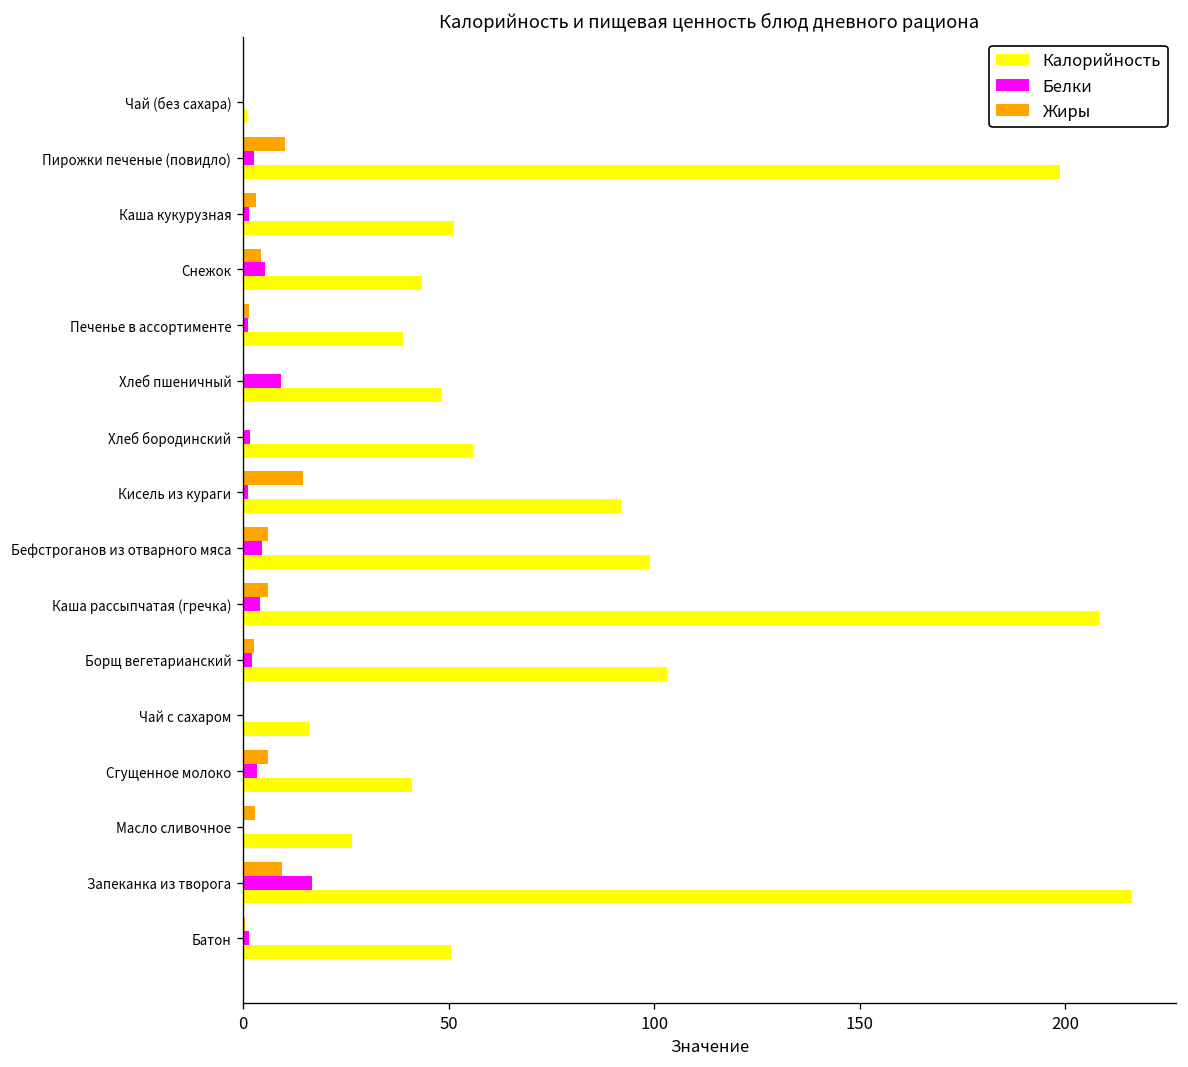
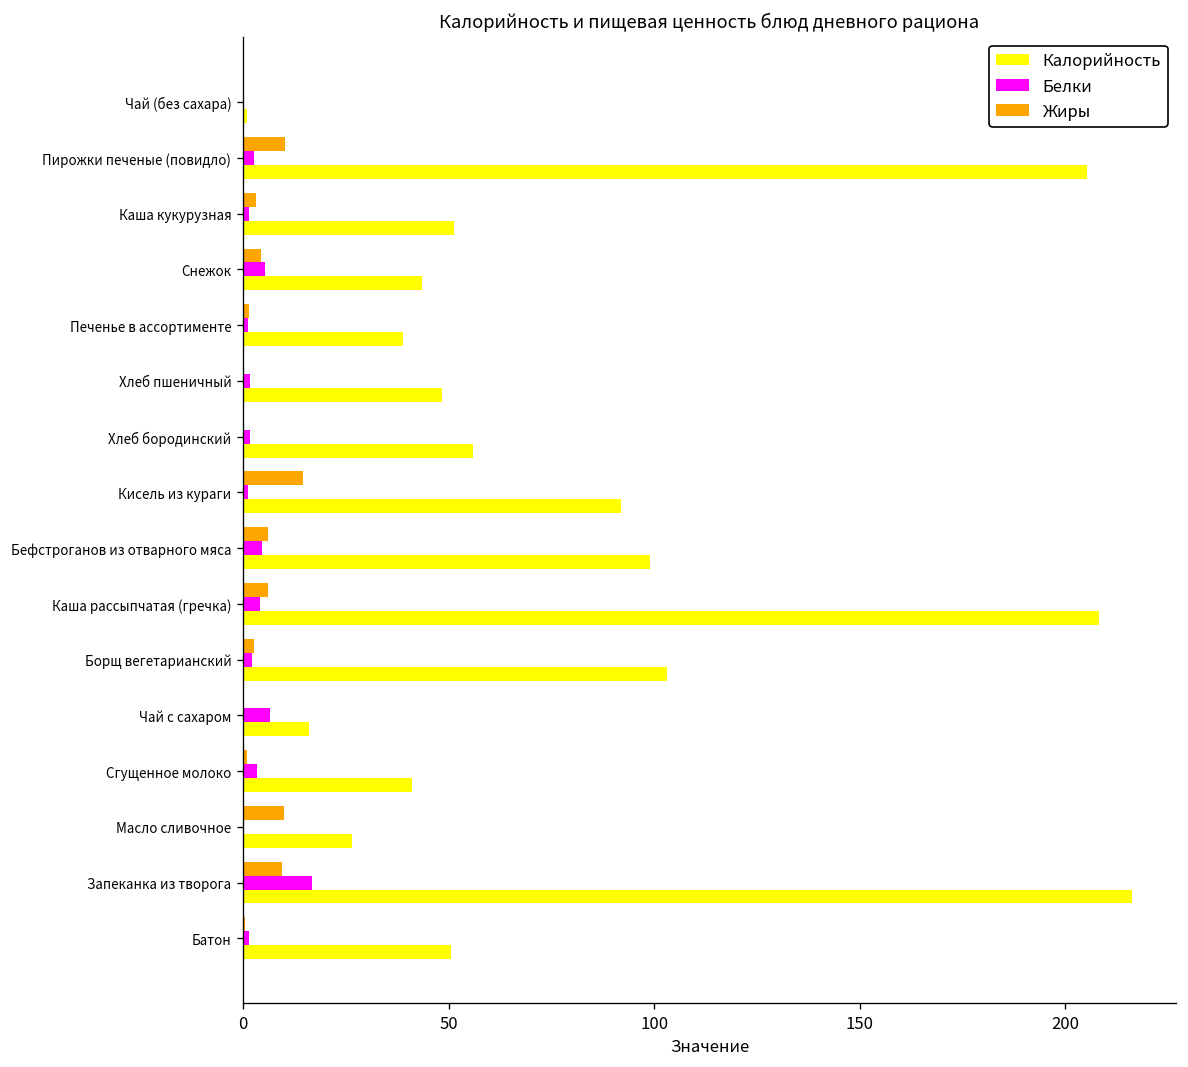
  {
    "Калорийность": {
      "Чай (без сахара)": 1,
-     "Пирожки печеные (повидло)": 199,
+     "Пирожки печеные (повидло)": 205,
      "Каша кукурузная": 51,
      "Снежок": 44,
      "Печенье в ассортименте": 39,
      "Хлеб пшеничный": 48,
      "Хлеб бородинский": 56,
      "Кисель из кураги": 92,
      "Бефстроганов из отварного мяса": 99,
      "Каша рассыпчатая (гречка)": 208,
      "Борщ вегетарианский": 103,
      "Чай с сахаром": 16,
      "Сгущенное молоко": 41,
      "Масло сливочное": 26,
      "Запеканка из творога": 216,
      "Батон": 51
    },
    "Белки": {
      "Пирожки печеные (повидло)": 3,
      "Каша кукурузная": 1,
      "Снежок": 5,
      "Печенье в ассортименте": 1,
-     "Хлеб пшеничный": 9,
+     "Хлеб пшеничный": 2,
      "Хлеб бородинский": 2,
      "Кисель из кураги": 1,
      "Бефстроганов из отварного мяса": 5,
      "Каша рассыпчатая (гречка)": 4,
      "Борщ вегетарианский": 2,
-     "Чай с сахаром": 0,
+     "Чай с сахаром": 7,
      "Сгущенное молоко": 4,
      "Запеканка из творога": 17,
      "Батон": 1
    },
    "Жиры": {
      "Чай (без сахара)": 0,
      "Пирожки печеные (повидло)": 10,
      "Каша кукурузная": 3,
      "Снежок": 5,
      "Печенье в ассортименте": 1,
      "Кисель из кураги": 15,
      "Бефстроганов из отварного мяса": 6,
      "Каша рассыпчатая (гречка)": 6,
      "Борщ вегетарианский": 3,
-     "Сгущенное молоко": 6,
-     "Масло сливочное": 3,
+     "Сгущенное молоко": 1,
+     "Масло сливочное": 10,
      "Запеканка из творога": 9
    }
  }
